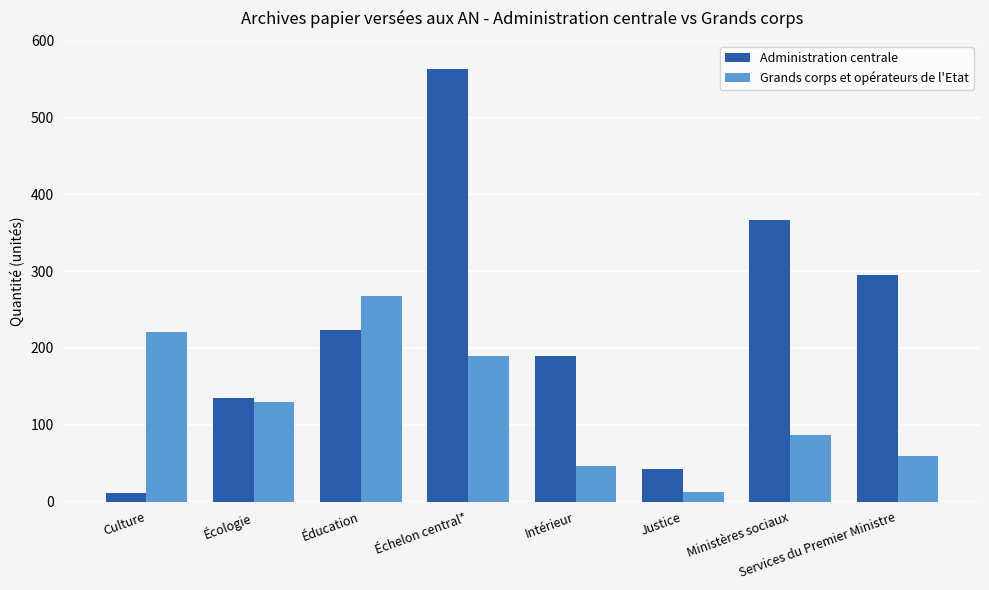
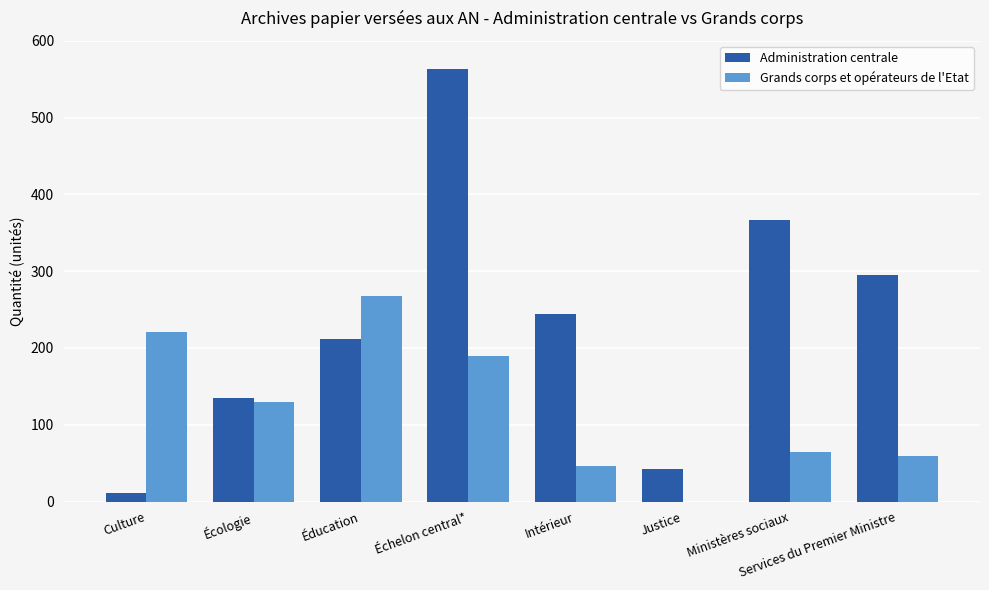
  {
    "Administration centrale": {
      "Culture": 10,
      "Écologie": 140,
-     "Éducation": 220,
+     "Éducation": 210,
      "Échelon central*": 560,
-     "Intérieur": 190,
+     "Intérieur": 240,
      "Justice": 40,
      "Ministères sociaux": 370,
      "Services du Premier Ministre": 300
    },
    "Grands corps et opérateurs de l'Etat": {
      "Culture": 220,
      "Écologie": 130,
      "Éducation": 270,
      "Échelon central*": 190,
      "Intérieur": 50,
-     "Justice": 10,
-     "Ministères sociaux": 90,
+     "Justice": 0,
+     "Ministères sociaux": 60,
      "Services du Premier Ministre": 60
    }
  }
